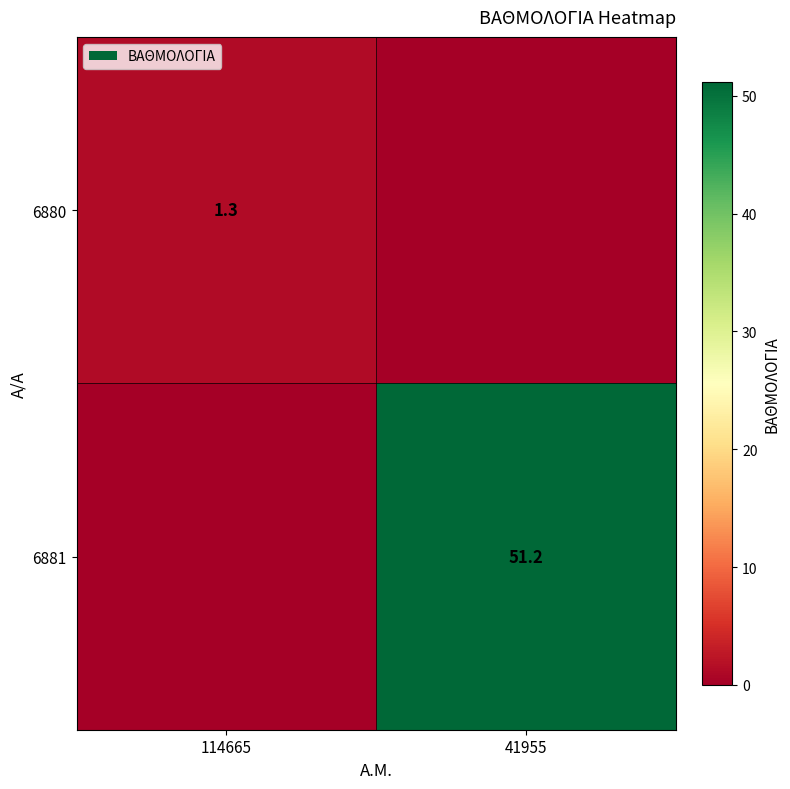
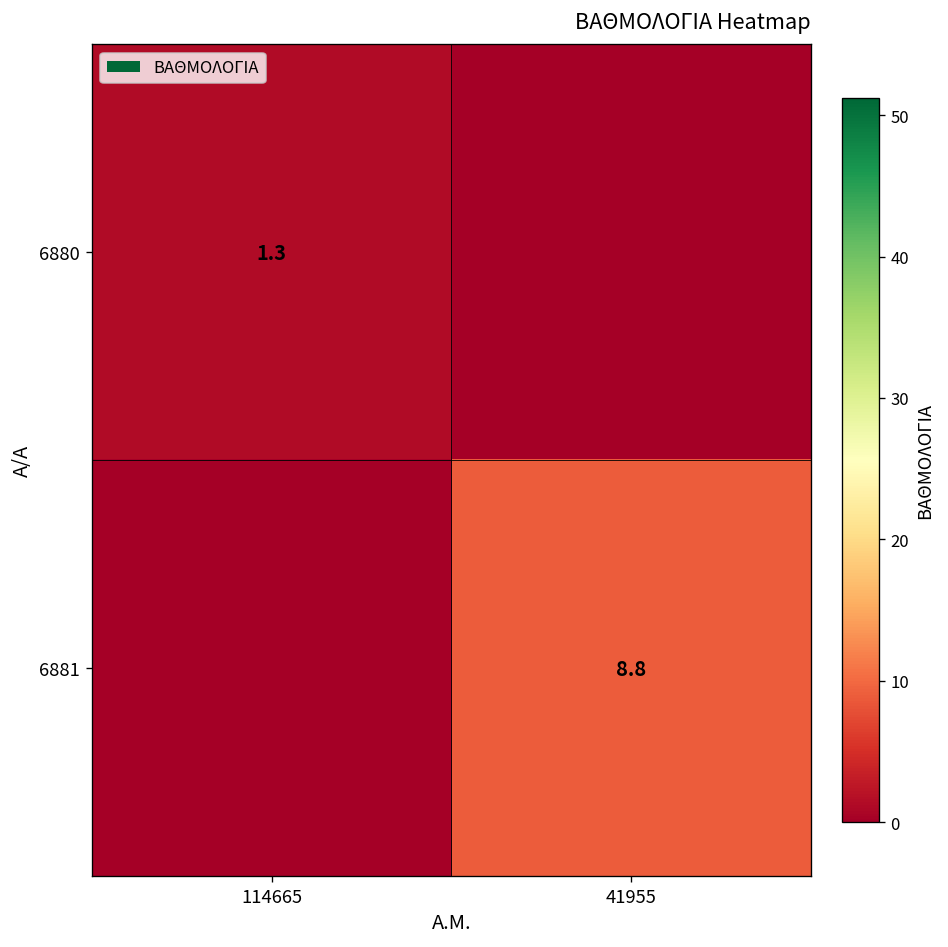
  {
    "6880": {
      "114665": 1.3
    },
    "6881": {
-     "41955": 51.2
+     "41955": 8.8
    }
  }
